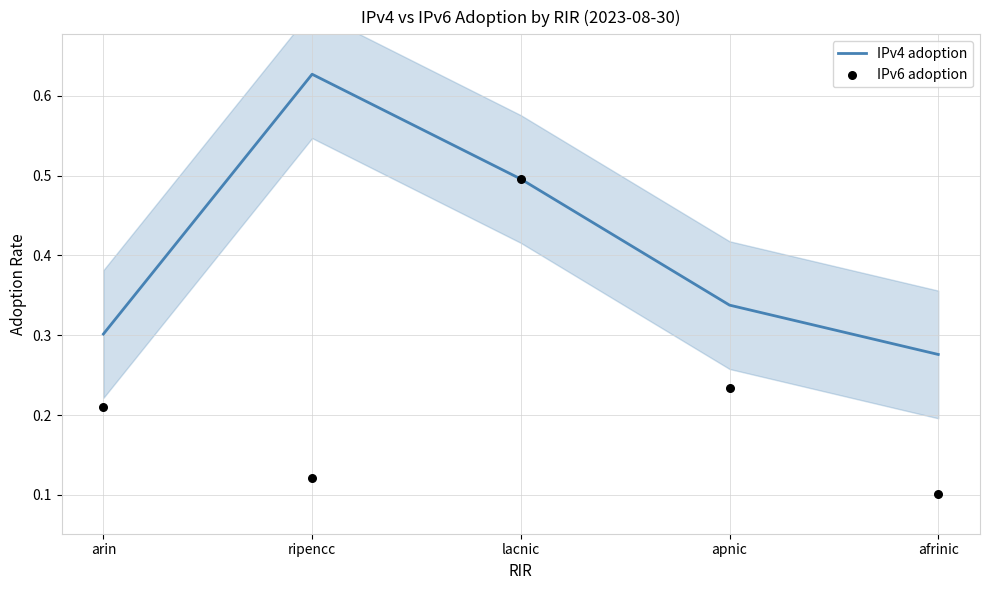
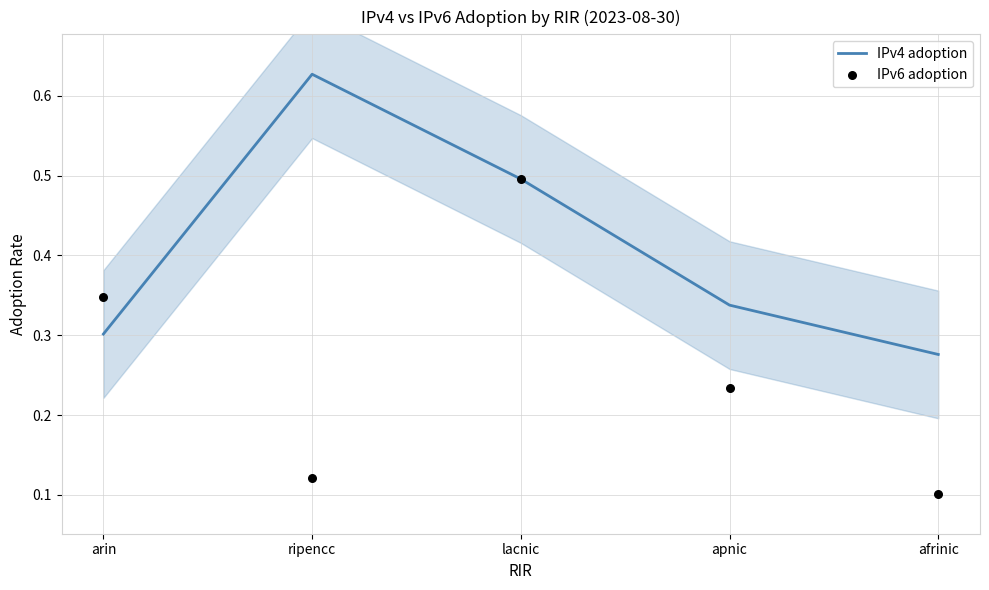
  {
    "IPv6 adoption": {
-     "arin": 0.21
+     "arin": 0.35
    }
  }
